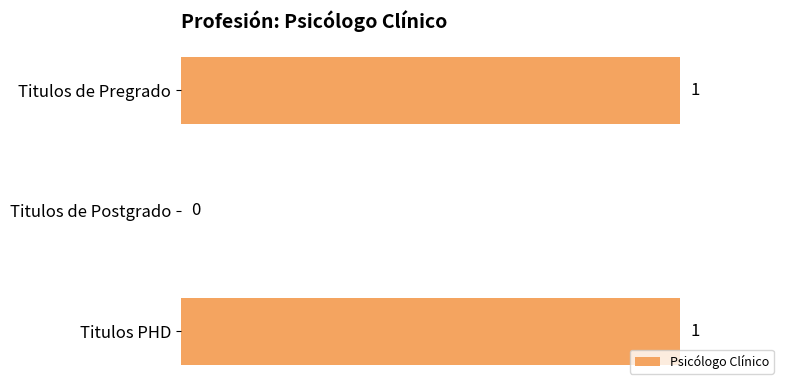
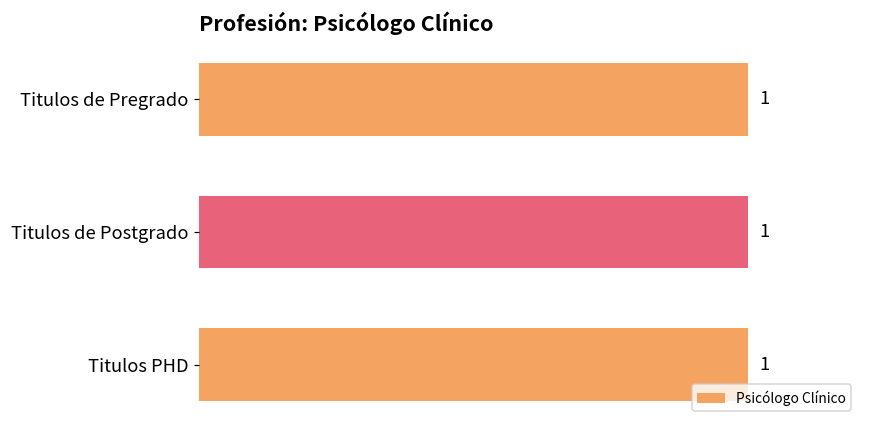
  {
    "Titulos de Pregrado": 1,
-   "Titulos de Postgrado": 0,
+   "Titulos de Postgrado": 1,
    "Titulos PHD": 1
  }
